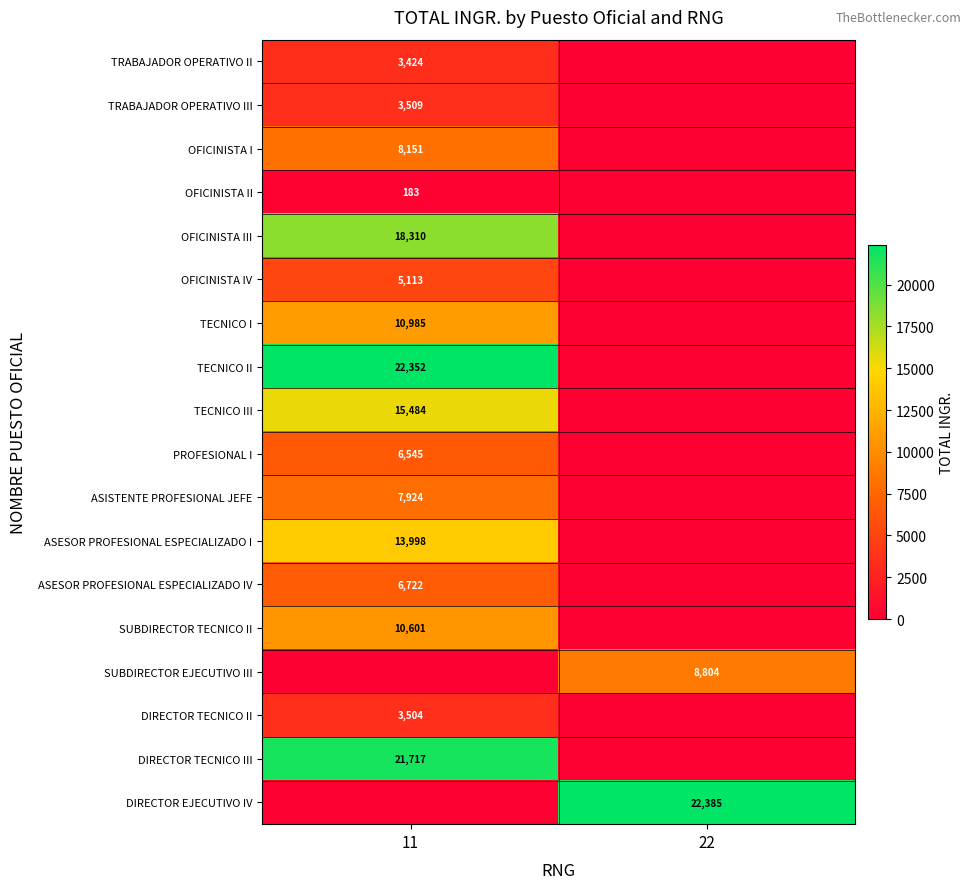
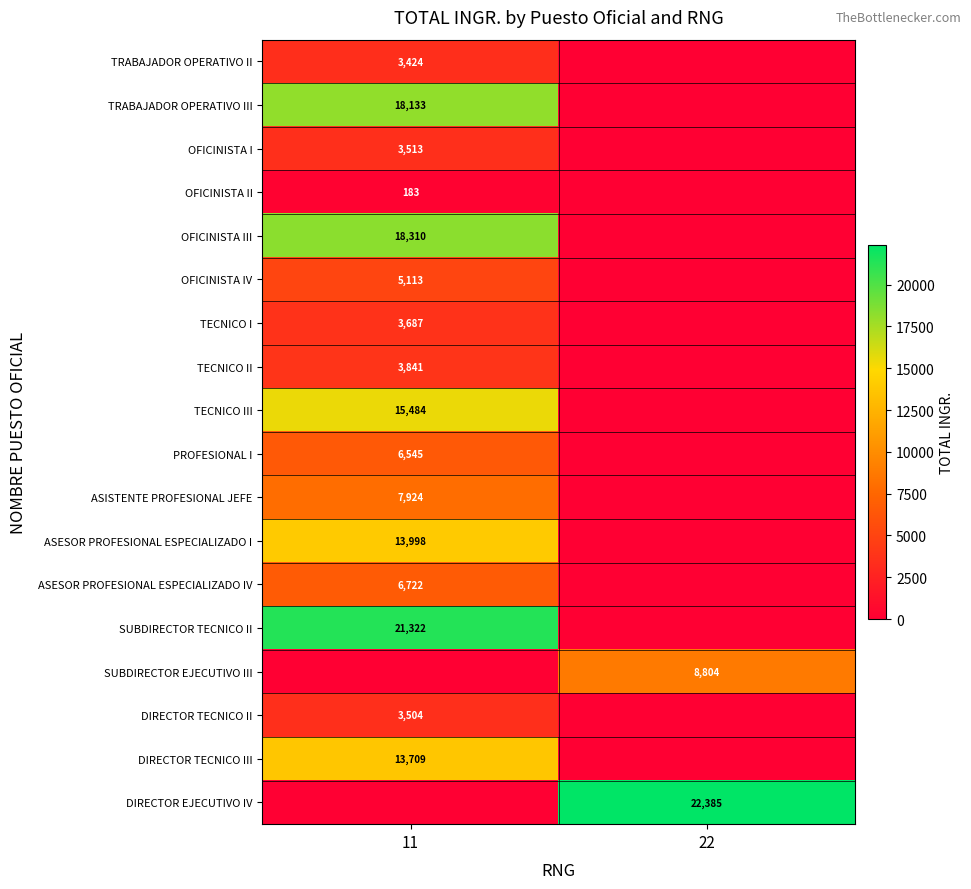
  {
    "TRABAJADOR OPERATIVO II": {
      "11": "3,424"
    },
    "TRABAJADOR OPERATIVO III": {
-     "11": "3,509"
+     "11": "18,133"
    },
    "OFICINISTA I": {
-     "11": "8,151"
+     "11": "3,513"
    },
    "OFICINISTA II": {
      "11": "183"
    },
    "OFICINISTA III": {
      "11": "18,310"
    },
    "OFICINISTA IV": {
      "11": "5,113"
    },
    "TECNICO I": {
-     "11": "10,985"
+     "11": "3,687"
    },
    "TECNICO II": {
-     "11": "22,352"
+     "11": "3,841"
    },
    "TECNICO III": {
      "11": "15,484"
    },
    "PROFESIONAL I": {
      "11": "6,545"
    },
    "ASISTENTE PROFESIONAL JEFE": {
      "11": "7,924"
    },
    "ASESOR PROFESIONAL ESPECIALIZADO I": {
      "11": "13,998"
    },
    "ASESOR PROFESIONAL ESPECIALIZADO IV": {
      "11": "6,722"
    },
    "SUBDIRECTOR TECNICO II": {
-     "11": "10,601"
+     "11": "21,322"
    },
    "SUBDIRECTOR EJECUTIVO III": {
      "22": "8,804"
    },
    "DIRECTOR TECNICO II": {
      "11": "3,504"
    },
    "DIRECTOR TECNICO III": {
-     "11": "21,717"
+     "11": "13,709"
    },
    "DIRECTOR EJECUTIVO IV": {
      "22": "22,385"
    }
  }
